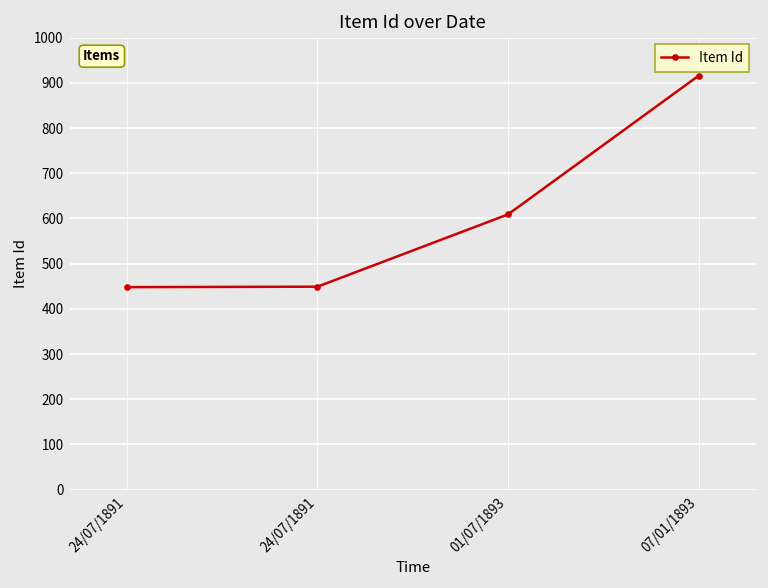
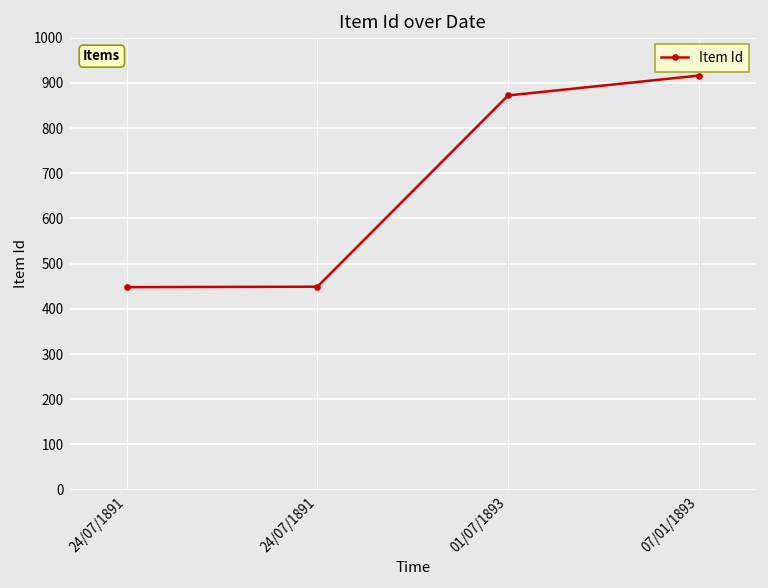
  {
-   "01/07/1893": 610,
+   "01/07/1893": 870,
    "07/01/1893": 920
  }
